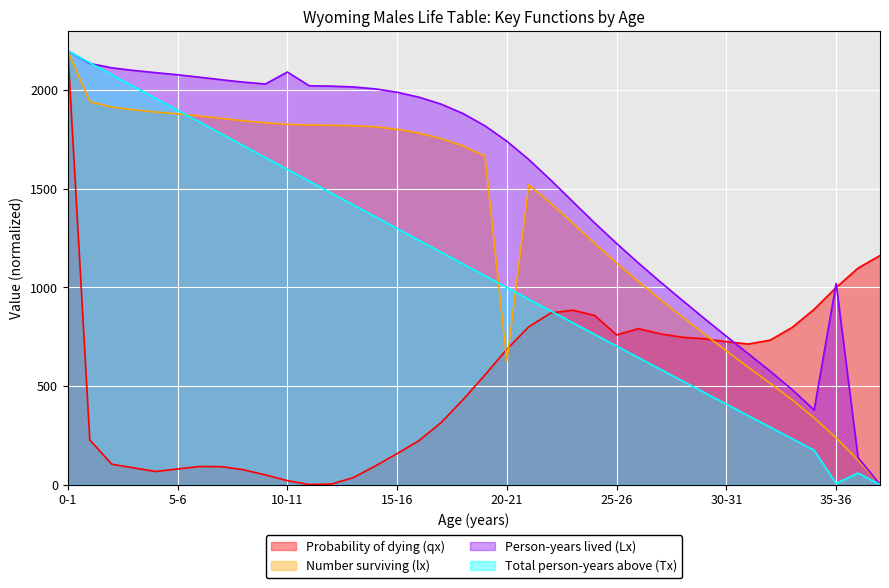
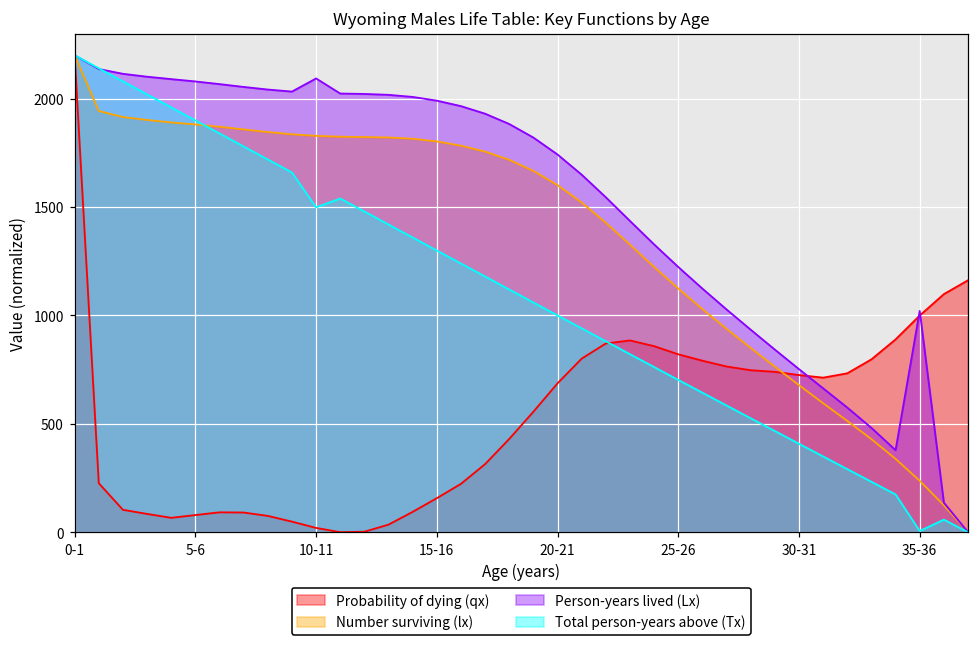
  {
    "Probability of dying (qx)": {
      "5-6": 80,
      "10-11": 20,
      "15-16": 160,
      "20-21": 690,
-     "25-26": 760,
+     "25-26": 820,
      "30-31": 720,
      "35-36": 1000
    },
    "Number surviving (lx)": {
      "5-6": 1880,
      "10-11": 1830,
      "15-16": 1800,
-     "20-21": 630,
+     "20-21": 1600,
      "25-26": 1120,
      "30-31": 680,
      "35-36": 240
    },
    "Person-years lived (Lx)": {
      "5-6": 2080,
      "10-11": 2090,
      "15-16": 1990,
      "20-21": 1740,
      "25-26": 1220,
      "30-31": 750,
      "35-36": 1020
    },
    "Total person-years above (Tx)": {
      "5-6": 1900,
-     "10-11": 1600,
+     "10-11": 1500,
      "15-16": 1300,
      "20-21": 1000,
      "25-26": 700,
      "30-31": 410,
      "35-36": 10
    }
  }
